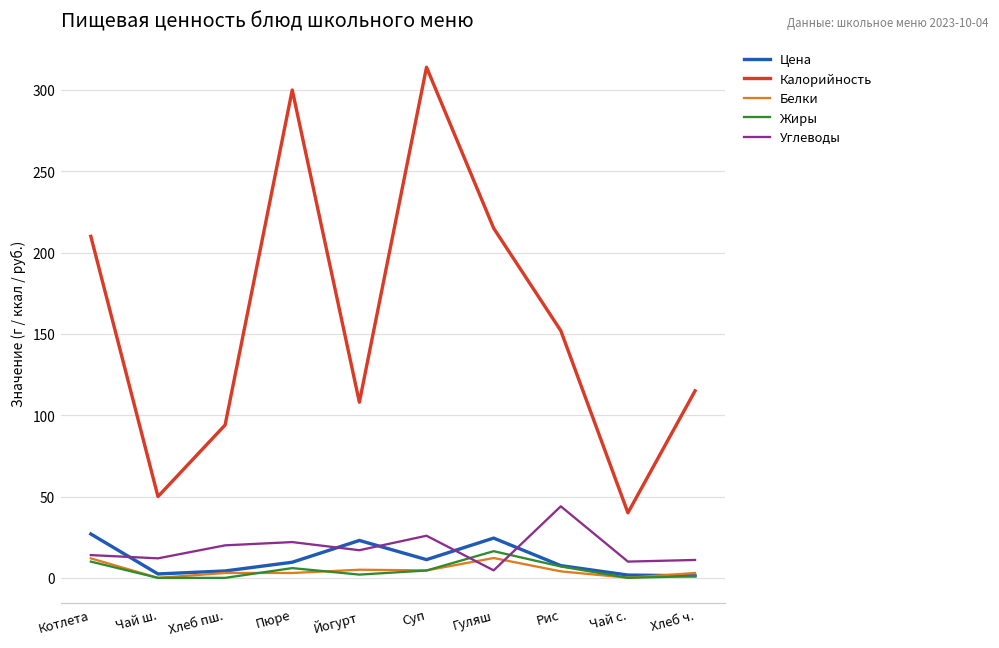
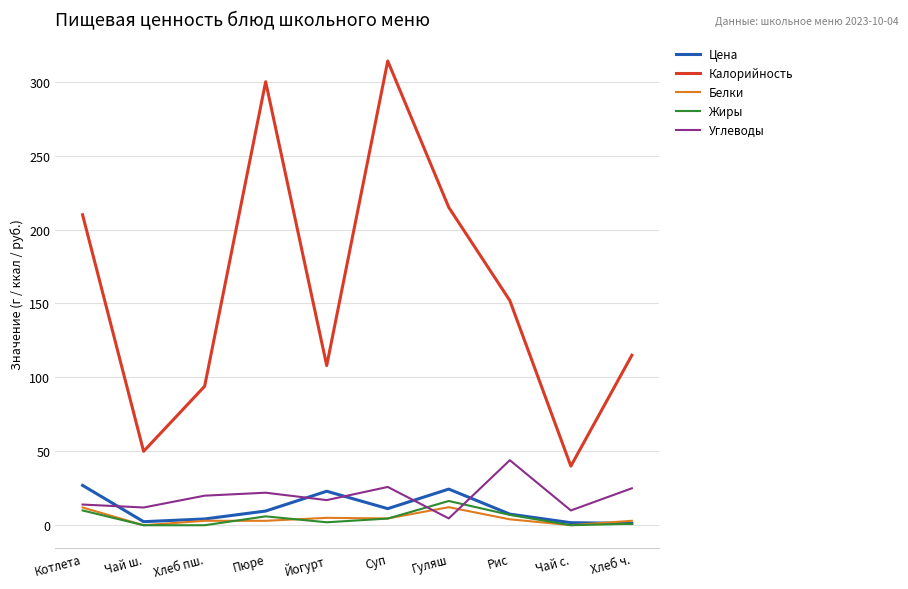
  {
    "Цена": {
      "Котлета": 27,
      "Чай ш.": 2,
      "Пюре": 10,
      "Йогурт": 23,
      "Суп": 11,
      "Гуляш": 24
    },
    "Калорийность": {
      "Котлета": 210,
      "Чай ш.": 50,
      "Хлеб пш.": 94,
      "Пюре": 300,
      "Йогурт": 108,
      "Суп": 314,
      "Гуляш": 215,
      "Рис": 152,
      "Чай с.": 40,
      "Хлеб ч.": 115
    },
    "Белки": {
      "Котлета": 12,
      "Пюре": 3,
      "Йогурт": 5,
      "Гуляш": 12,
      "Рис": 4,
      "Хлеб ч.": 3
    },
    "Жиры": {
      "Котлета": 10,
      "Хлеб пш.": 0,
      "Пюре": 6,
      "Йогурт": 2,
      "Гуляш": 16
    },
    "Углеводы": {
      "Котлета": 14,
      "Чай ш.": 12,
      "Хлеб пш.": 20,
      "Пюре": 22,
      "Йогурт": 17,
      "Суп": 26,
      "Гуляш": 5,
      "Рис": 44,
      "Чай с.": 10,
-     "Хлеб ч.": 11
+     "Хлеб ч.": 25
    }
  }
